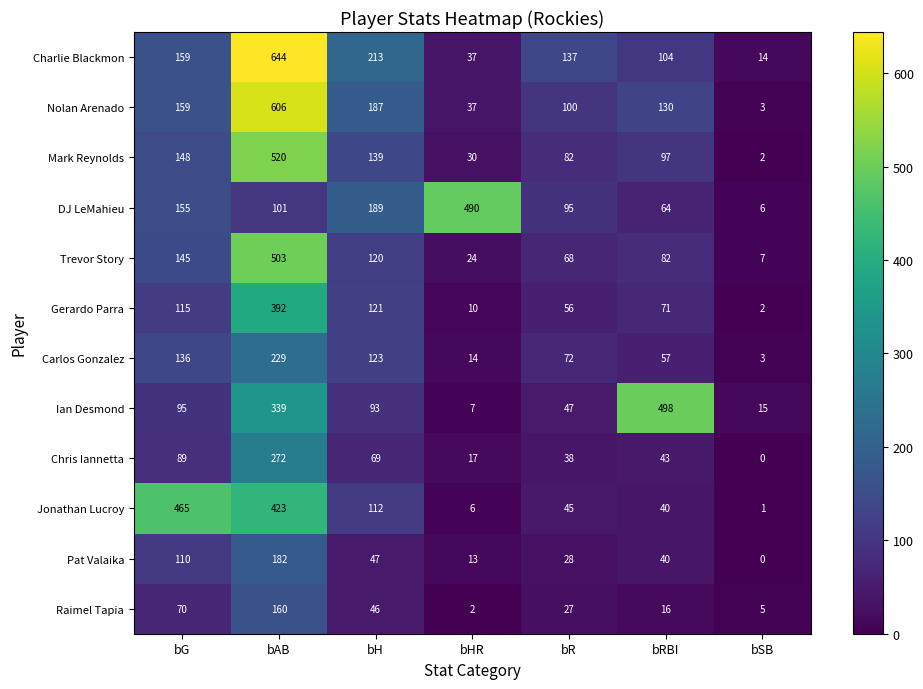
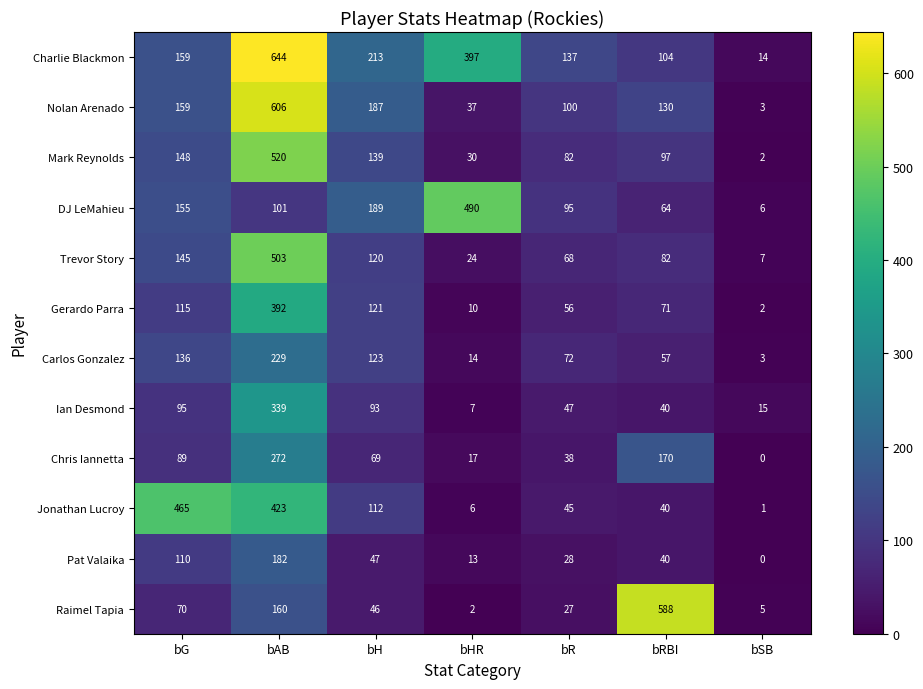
  {
    "Charlie Blackmon": {
      "bG": 159,
      "bAB": 644,
      "bH": 213,
-     "bHR": 37,
+     "bHR": 397,
      "bR": 137,
      "bRBI": 104,
      "bSB": 14
    },
    "Nolan Arenado": {
      "bG": 159,
      "bAB": 606,
      "bH": 187,
      "bHR": 37,
      "bR": 100,
      "bRBI": 130,
      "bSB": 3
    },
    "Mark Reynolds": {
      "bG": 148,
      "bAB": 520,
      "bH": 139,
      "bHR": 30,
      "bR": 82,
      "bRBI": 97,
      "bSB": 2
    },
    "DJ LeMahieu": {
      "bG": 155,
      "bAB": 101,
      "bH": 189,
      "bHR": 490,
      "bR": 95,
      "bRBI": 64,
      "bSB": 6
    },
    "Trevor Story": {
      "bG": 145,
      "bAB": 503,
      "bH": 120,
      "bHR": 24,
      "bR": 68,
      "bRBI": 82,
      "bSB": 7
    },
    "Gerardo Parra": {
      "bG": 115,
      "bAB": 392,
      "bH": 121,
      "bHR": 10,
      "bR": 56,
      "bRBI": 71,
      "bSB": 2
    },
    "Carlos Gonzalez": {
      "bG": 136,
      "bAB": 229,
      "bH": 123,
      "bHR": 14,
      "bR": 72,
      "bRBI": 57,
      "bSB": 3
    },
    "Ian Desmond": {
      "bG": 95,
      "bAB": 339,
      "bH": 93,
      "bHR": 7,
      "bR": 47,
-     "bRBI": 498,
+     "bRBI": 40,
      "bSB": 15
    },
    "Chris Iannetta": {
      "bG": 89,
      "bAB": 272,
      "bH": 69,
      "bHR": 17,
      "bR": 38,
-     "bRBI": 43,
+     "bRBI": 170,
      "bSB": 0
    },
    "Jonathan Lucroy": {
      "bG": 465,
      "bAB": 423,
      "bH": 112,
      "bHR": 6,
      "bR": 45,
      "bRBI": 40,
      "bSB": 1
    },
    "Pat Valaika": {
      "bG": 110,
      "bAB": 182,
      "bH": 47,
      "bHR": 13,
      "bR": 28,
      "bRBI": 40,
      "bSB": 0
    },
    "Raimel Tapia": {
      "bG": 70,
      "bAB": 160,
      "bH": 46,
      "bHR": 2,
      "bR": 27,
-     "bRBI": 16,
+     "bRBI": 588,
      "bSB": 5
    }
  }
